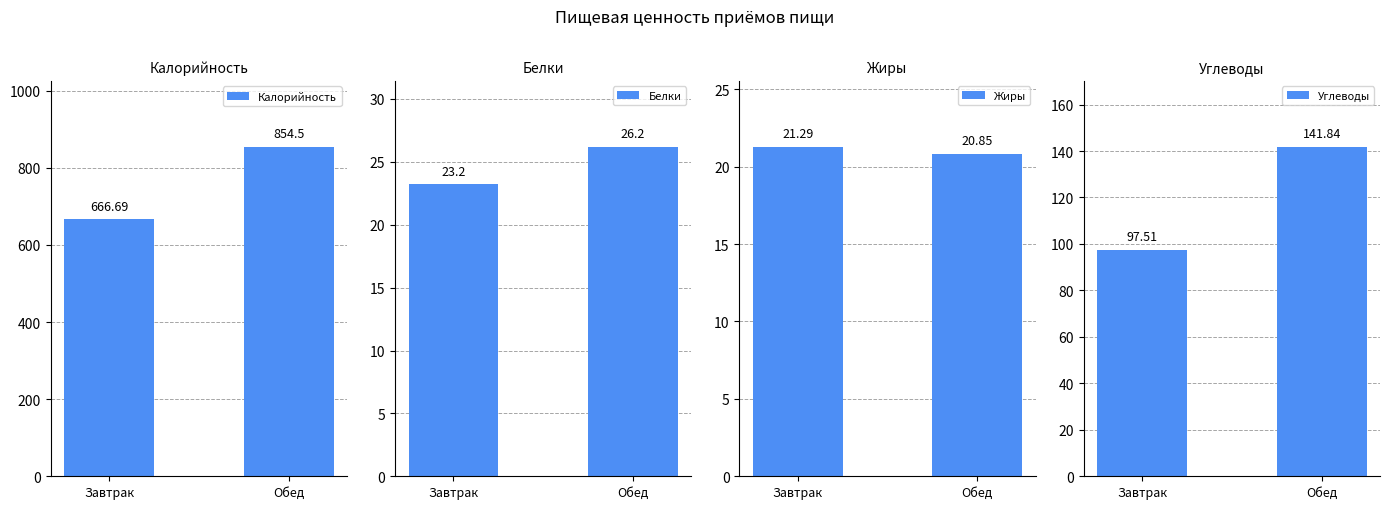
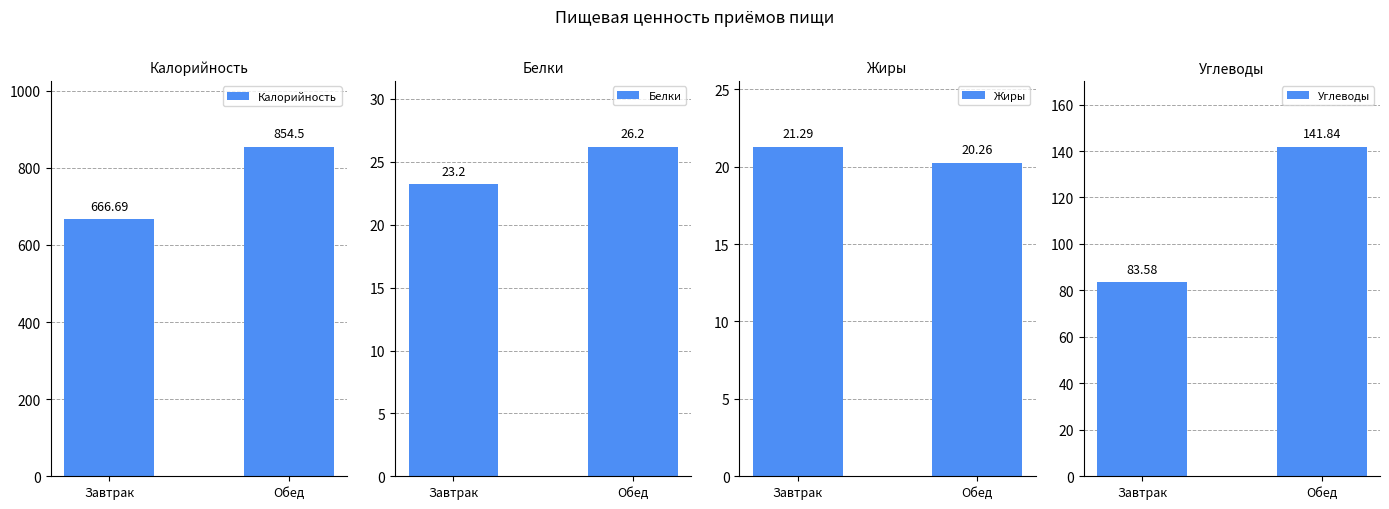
  {
    "Калорийность": {
      "Завтрак": 666.69,
      "Обед": 854.5
    },
    "Белки": {
      "Завтрак": 23.2,
      "Обед": 26.2
    },
    "Жиры": {
      "Завтрак": 21.29,
-     "Обед": 20.85
+     "Обед": 20.26
    },
    "Углеводы": {
-     "Завтрак": 97.51,
+     "Завтрак": 83.58,
      "Обед": 141.84
    }
  }
